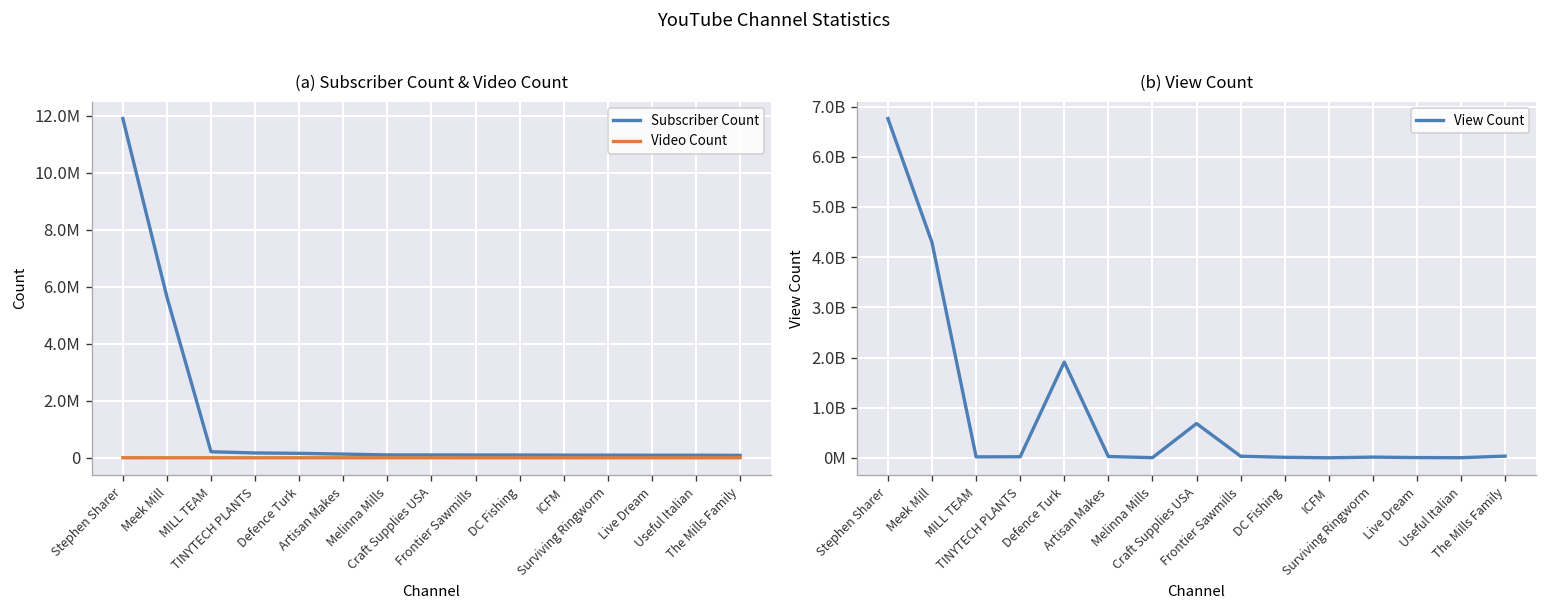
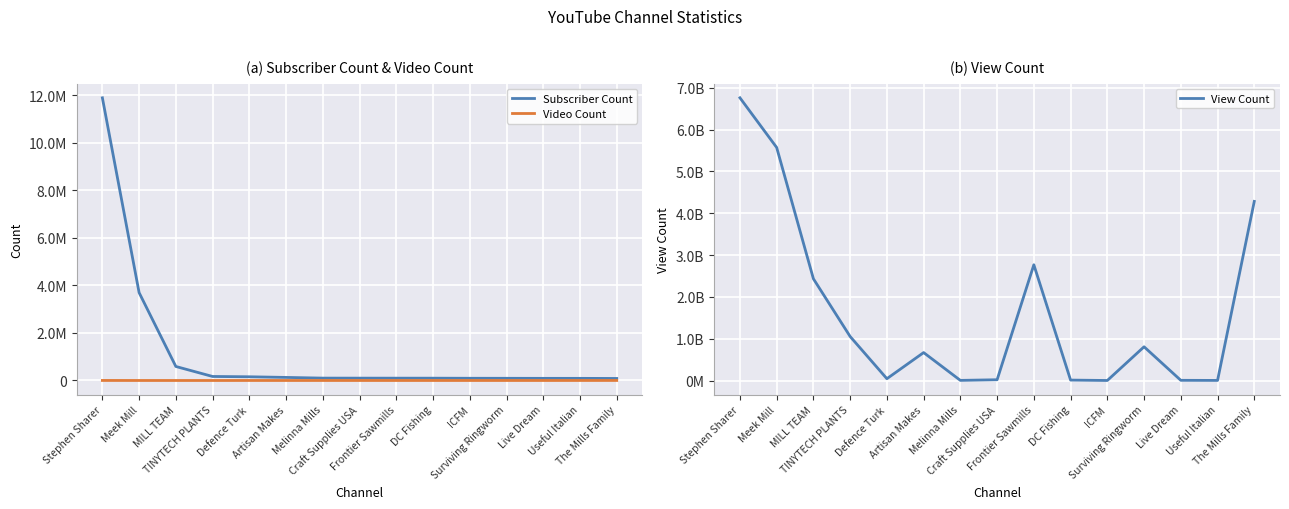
  {
    "(a) Subscriber Count & Video Count": {
      "Subscriber Count": {
        "Stephen Sharer": 11900000,
-       "Meek Mill": 5600000,
-       "MILL TEAM": 200000,
+       "Meek Mill": 3700000,
+       "MILL TEAM": 600000,
        "TINYTECH PLANTS": 200000,
        "Defence Turk": 200000,
        "Artisan Makes": 100000
      },
      "Video Count": {
        "Stephen Sharer": 0,
        "Meek Mill": 0,
        "MILL TEAM": 0,
        "TINYTECH PLANTS": 0,
        "Defence Turk": 0,
        "Artisan Makes": 0
      }
    },
    "(b) View Count": {
      "Stephen Sharer": 6800000000,
-     "Meek Mill": 4300000000,
-     "MILL TEAM": 0,
-     "TINYTECH PLANTS": 0,
-     "Defence Turk": 1900000000,
-     "Artisan Makes": 0,
+     "Meek Mill": 5600000000,
+     "MILL TEAM": 2400000000,
+     "TINYTECH PLANTS": 1100000000,
+     "Defence Turk": 0,
+     "Artisan Makes": 700000000,
      "Melinna Mills": 0,
-     "Craft Supplies USA": 700000000,
-     "Frontier Sawmills": 0,
+     "Craft Supplies USA": 0,
+     "Frontier Sawmills": 2800000000,
      "DC Fishing": 0,
      "ICFM": 0,
-     "Surviving Ringworm": 0,
+     "Surviving Ringworm": 800000000,
      "Live Dream": 0,
      "Useful Italian": 0,
-     "The Mills Family": 0
+     "The Mills Family": 4300000000
    }
  }
